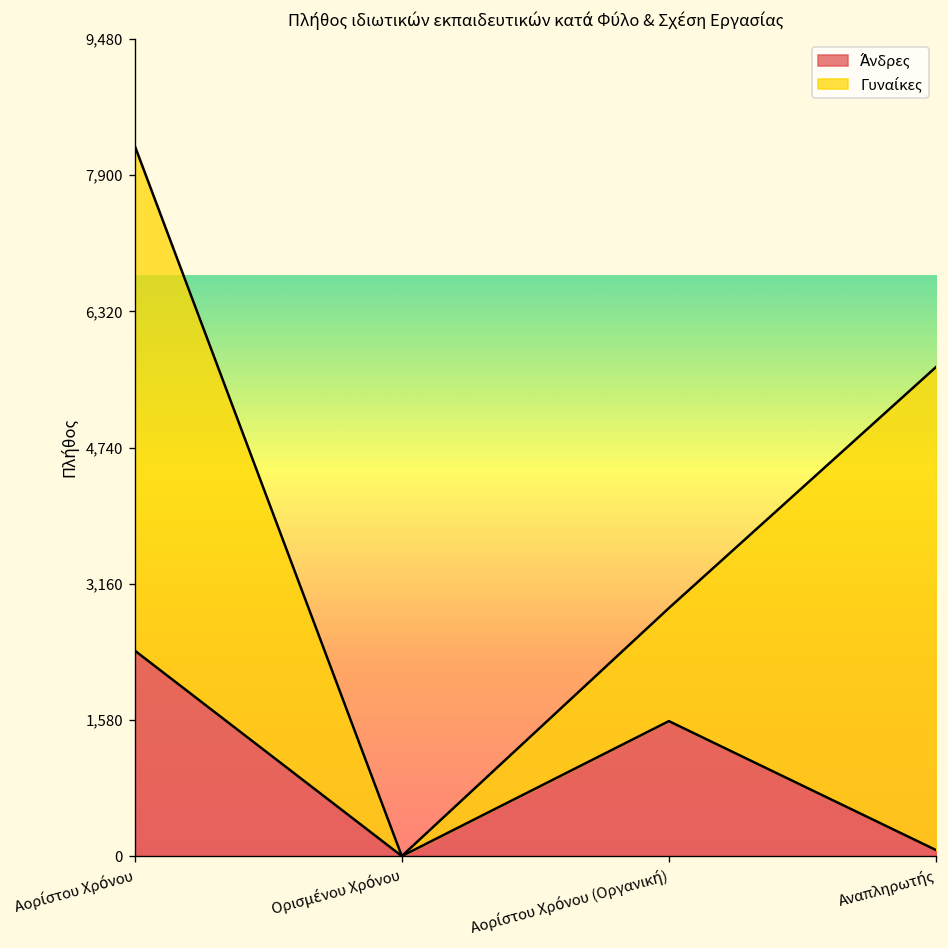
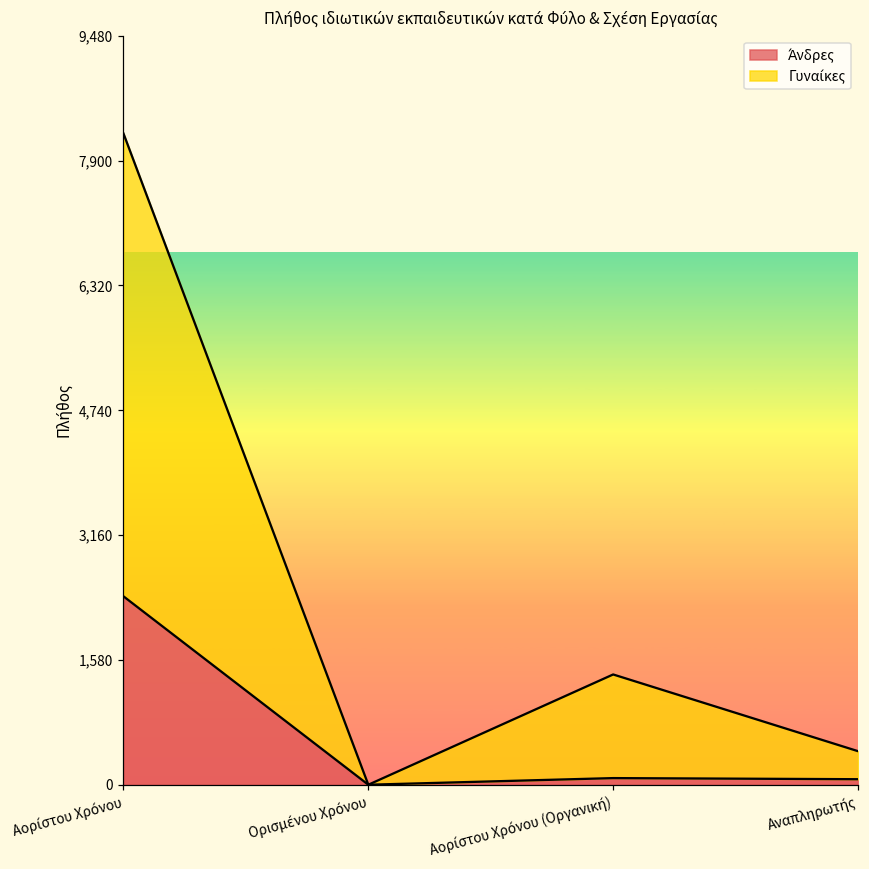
  {
    "Άνδρες": {
      "Αορίστου Χρόνου": "2,400",
-     "Αορίστου Χρόνου (Οργανική)": "1,600",
+     "Αορίστου Χρόνου (Οργανική)": "100",
      "Αναπληρωτής": "100"
    },
    "Γυναίκες": {
      "Αορίστου Χρόνου": "5,900",
      "Αορίστου Χρόνου (Οργανική)": "1,300",
-     "Αναπληρωτής": "5,600"
+     "Αναπληρωτής": "400"
    }
  }
